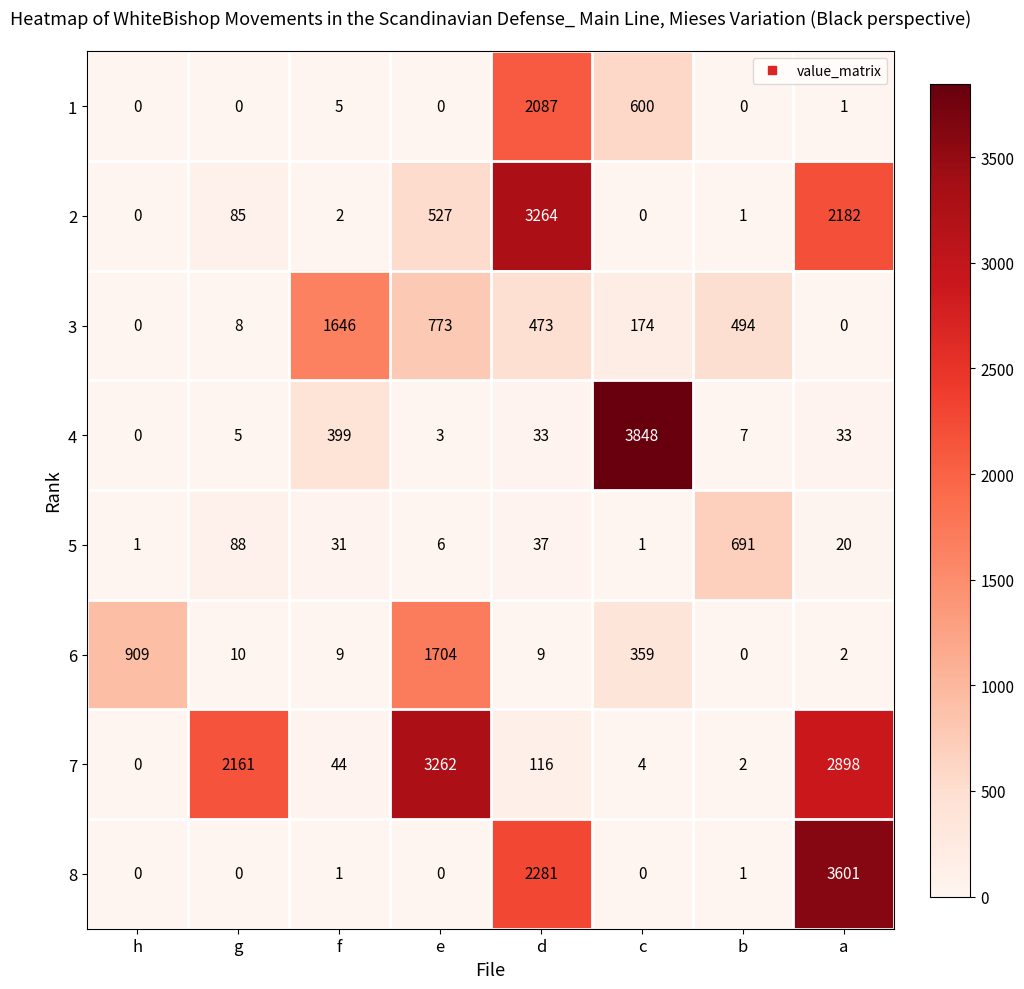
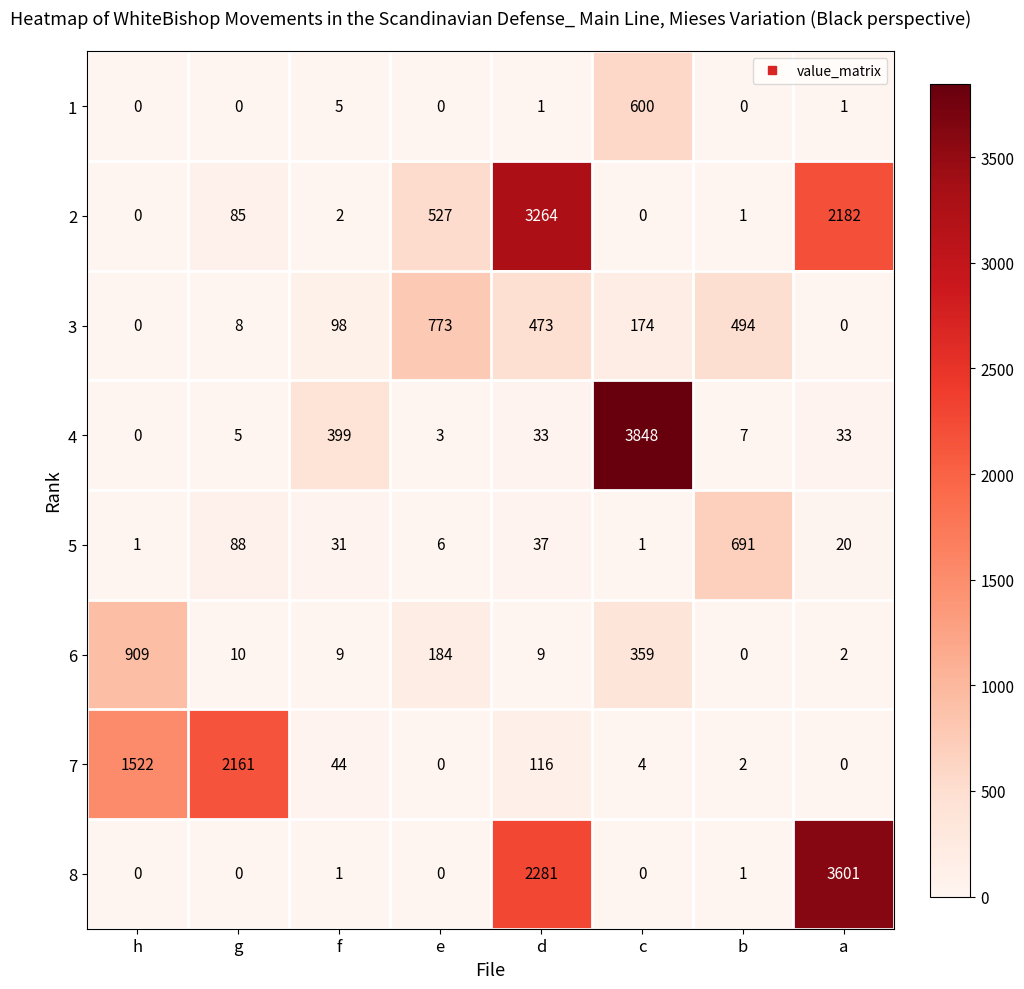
  {
    "1": {
      "h": 0,
      "g": 0,
      "f": 5,
      "e": 0,
-     "d": 2087,
+     "d": 1,
      "c": 600,
      "b": 0,
      "a": 1
    },
    "2": {
      "h": 0,
      "g": 85,
      "f": 2,
      "e": 527,
      "d": 3264,
      "c": 0,
      "b": 1,
      "a": 2182
    },
    "3": {
      "h": 0,
      "g": 8,
-     "f": 1646,
+     "f": 98,
      "e": 773,
      "d": 473,
      "c": 174,
      "b": 494,
      "a": 0
    },
    "4": {
      "h": 0,
      "g": 5,
      "f": 399,
      "e": 3,
      "d": 33,
      "c": 3848,
      "b": 7,
      "a": 33
    },
    "5": {
      "h": 1,
      "g": 88,
      "f": 31,
      "e": 6,
      "d": 37,
      "c": 1,
      "b": 691,
      "a": 20
    },
    "6": {
      "h": 909,
      "g": 10,
      "f": 9,
-     "e": 1704,
+     "e": 184,
      "d": 9,
      "c": 359,
      "b": 0,
      "a": 2
    },
    "7": {
-     "h": 0,
+     "h": 1522,
      "g": 2161,
      "f": 44,
-     "e": 3262,
+     "e": 0,
      "d": 116,
      "c": 4,
      "b": 2,
-     "a": 2898
+     "a": 0
    },
    "8": {
      "h": 0,
      "g": 0,
      "f": 1,
      "e": 0,
      "d": 2281,
      "c": 0,
      "b": 1,
      "a": 3601
    }
  }
